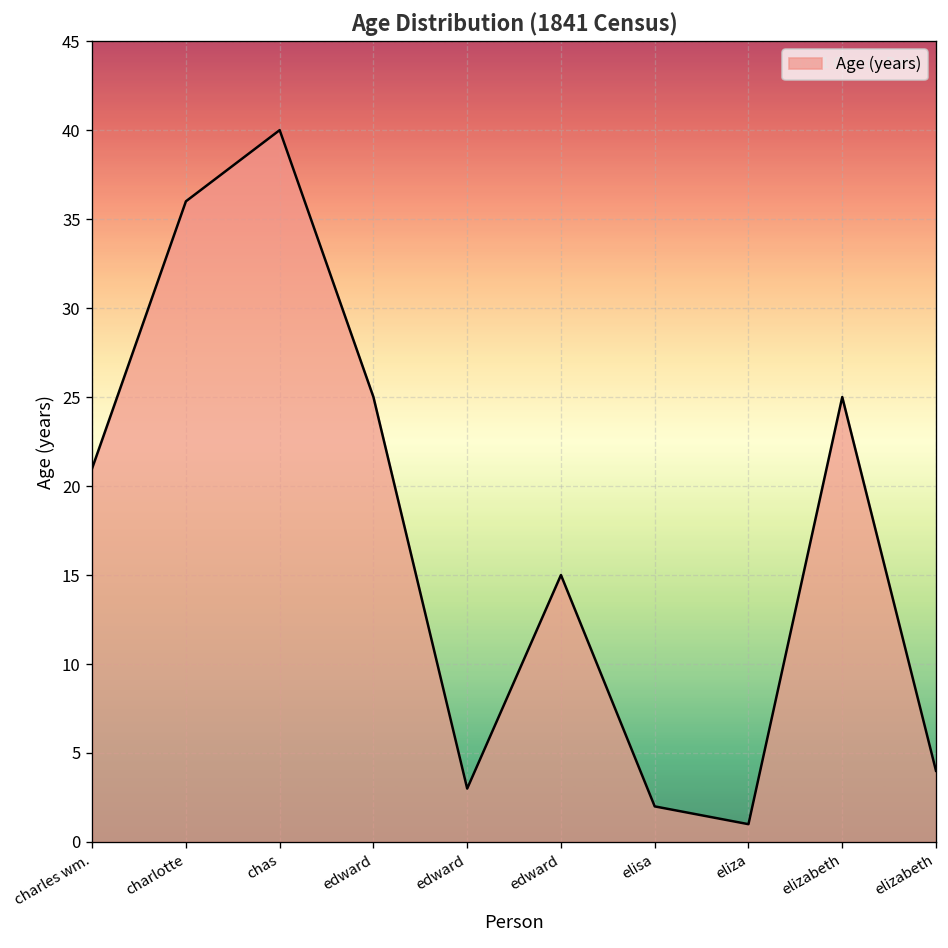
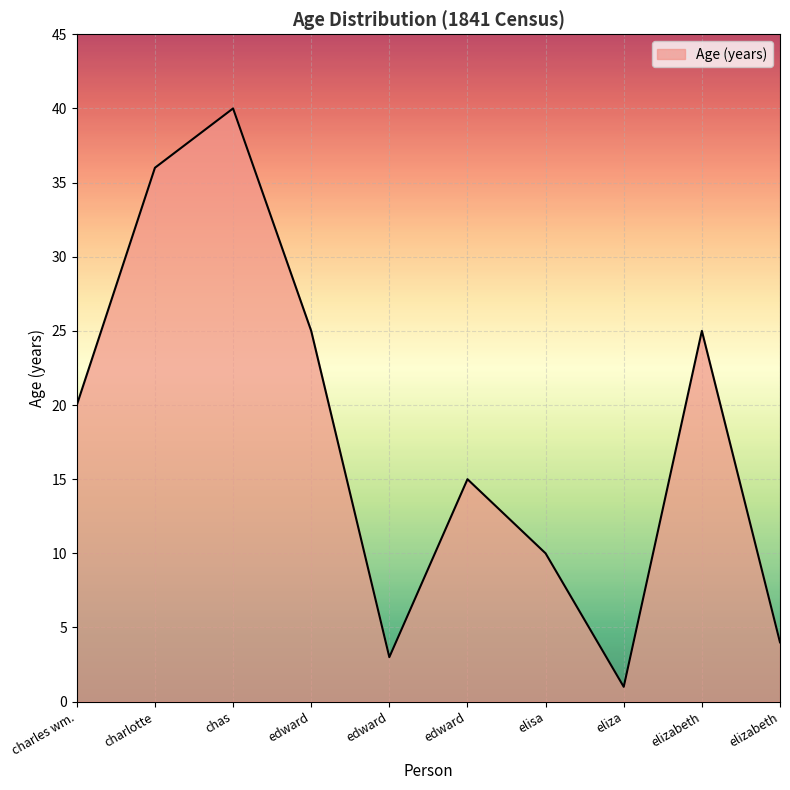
  {
-   "charles wm.": 21,
+   "charles wm.": 20,
    "charlotte": 36,
    "chas": 40,
-   "elisa": 2,
+   "elisa": 10,
    "eliza": 1
  }
